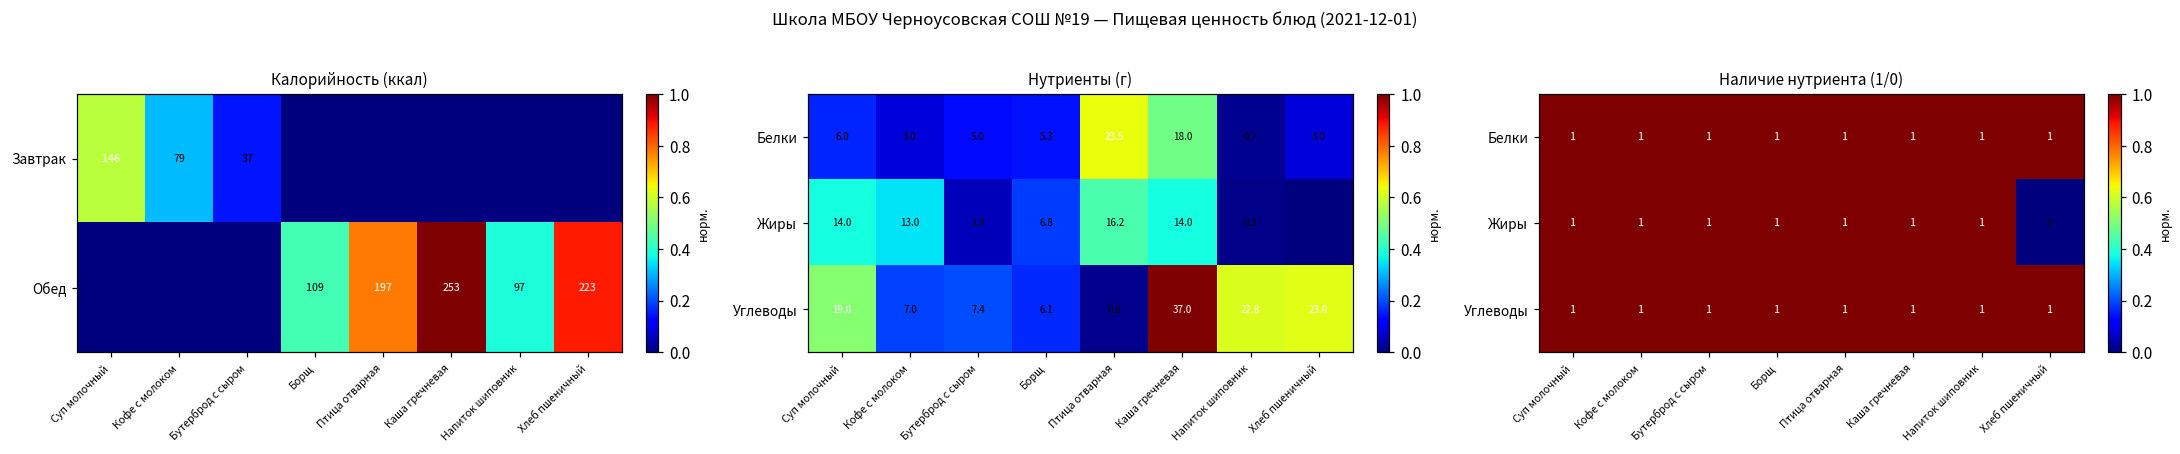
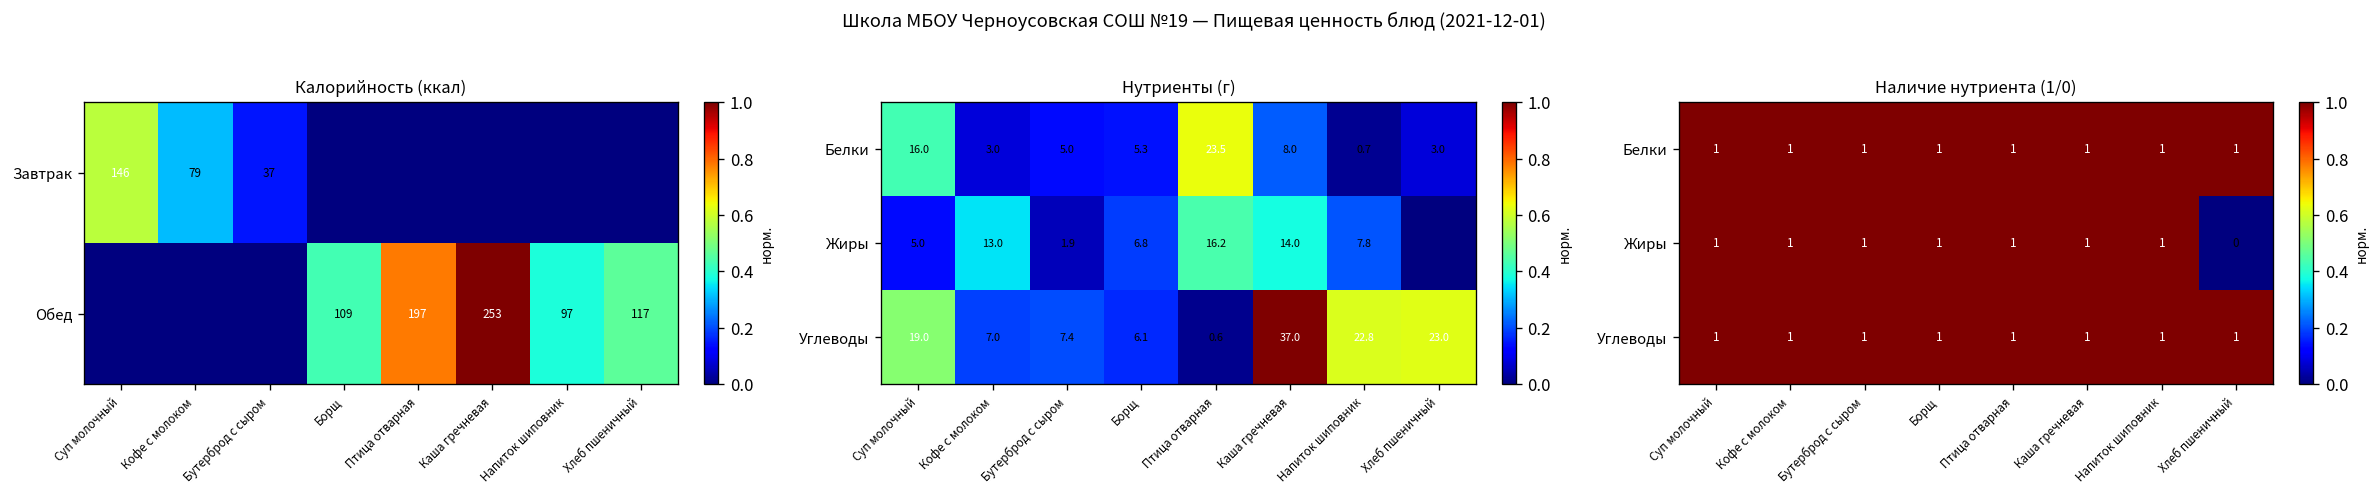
  {
    "Калорийность (ккал)": {
      "Завтрак": {
        "Суп молочный": 146,
        "Кофе с молоком": 79,
        "Бутерброд с сыром": 37
      },
      "Обед": {
        "Борщ": 109,
        "Птица отварная": 197,
        "Каша гречневая": 253,
        "Напиток шиповник": 97,
-       "Хлеб пшеничный": 223
+       "Хлеб пшеничный": 117
      }
    },
    "Нутриенты (г)": {
      "Белки": {
-       "Суп молочный": 6.0,
+       "Суп молочный": 16.0,
        "Кофе с молоком": 3.0,
        "Бутерброд с сыром": 5.0,
        "Борщ": 5.3,
        "Птица отварная": 23.5,
-       "Каша гречневая": 18.0,
+       "Каша гречневая": 8.0,
        "Напиток шиповник": 0.7,
        "Хлеб пшеничный": 3.0
      },
      "Жиры": {
-       "Суп молочный": 14.0,
+       "Суп молочный": 5.0,
        "Кофе с молоком": 13.0,
        "Бутерброд с сыром": 1.9,
        "Борщ": 6.8,
        "Птица отварная": 16.2,
        "Каша гречневая": 14.0,
-       "Напиток шиповник": 0.3
+       "Напиток шиповник": 7.8
      },
      "Углеводы": {
        "Суп молочный": 19.0,
        "Кофе с молоком": 7.0,
        "Бутерброд с сыром": 7.4,
        "Борщ": 6.1,
        "Птица отварная": 0.6,
        "Каша гречневая": 37.0,
        "Напиток шиповник": 22.8,
        "Хлеб пшеничный": 23.0
      }
    },
    "Наличие нутриента (1/0)": {
      "Белки": {
        "Суп молочный": 1,
        "Кофе с молоком": 1,
        "Бутерброд с сыром": 1,
        "Борщ": 1,
        "Птица отварная": 1,
        "Каша гречневая": 1,
        "Напиток шиповник": 1,
        "Хлеб пшеничный": 1
      },
      "Жиры": {
        "Суп молочный": 1,
        "Кофе с молоком": 1,
        "Бутерброд с сыром": 1,
        "Борщ": 1,
        "Птица отварная": 1,
        "Каша гречневая": 1,
        "Напиток шиповник": 1,
        "Хлеб пшеничный": 0
      },
      "Углеводы": {
        "Суп молочный": 1,
        "Кофе с молоком": 1,
        "Бутерброд с сыром": 1,
        "Борщ": 1,
        "Птица отварная": 1,
        "Каша гречневая": 1,
        "Напиток шиповник": 1,
        "Хлеб пшеничный": 1
      }
    }
  }
